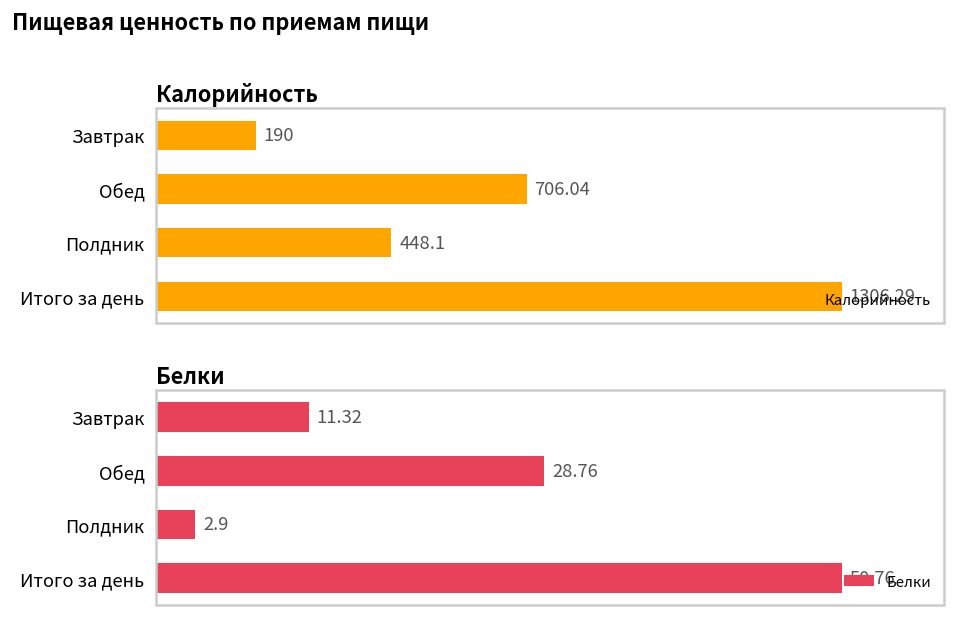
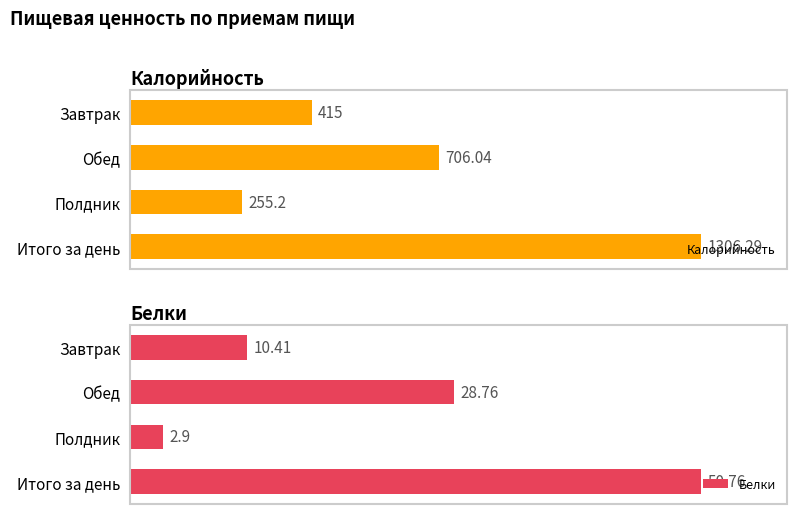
  {
    "Калорийность": {
-     "Завтрак": 190,
+     "Завтрак": 415,
      "Обед": 706.04,
-     "Полдник": 448.1,
+     "Полдник": 255.2,
      "Итого за день": 1306.29
    },
    "Белки": {
-     "Завтрак": 11.32,
+     "Завтрак": 10.41,
      "Обед": 28.76,
      "Полдник": 2.9,
      "Итого за день": 50.76
    }
  }
